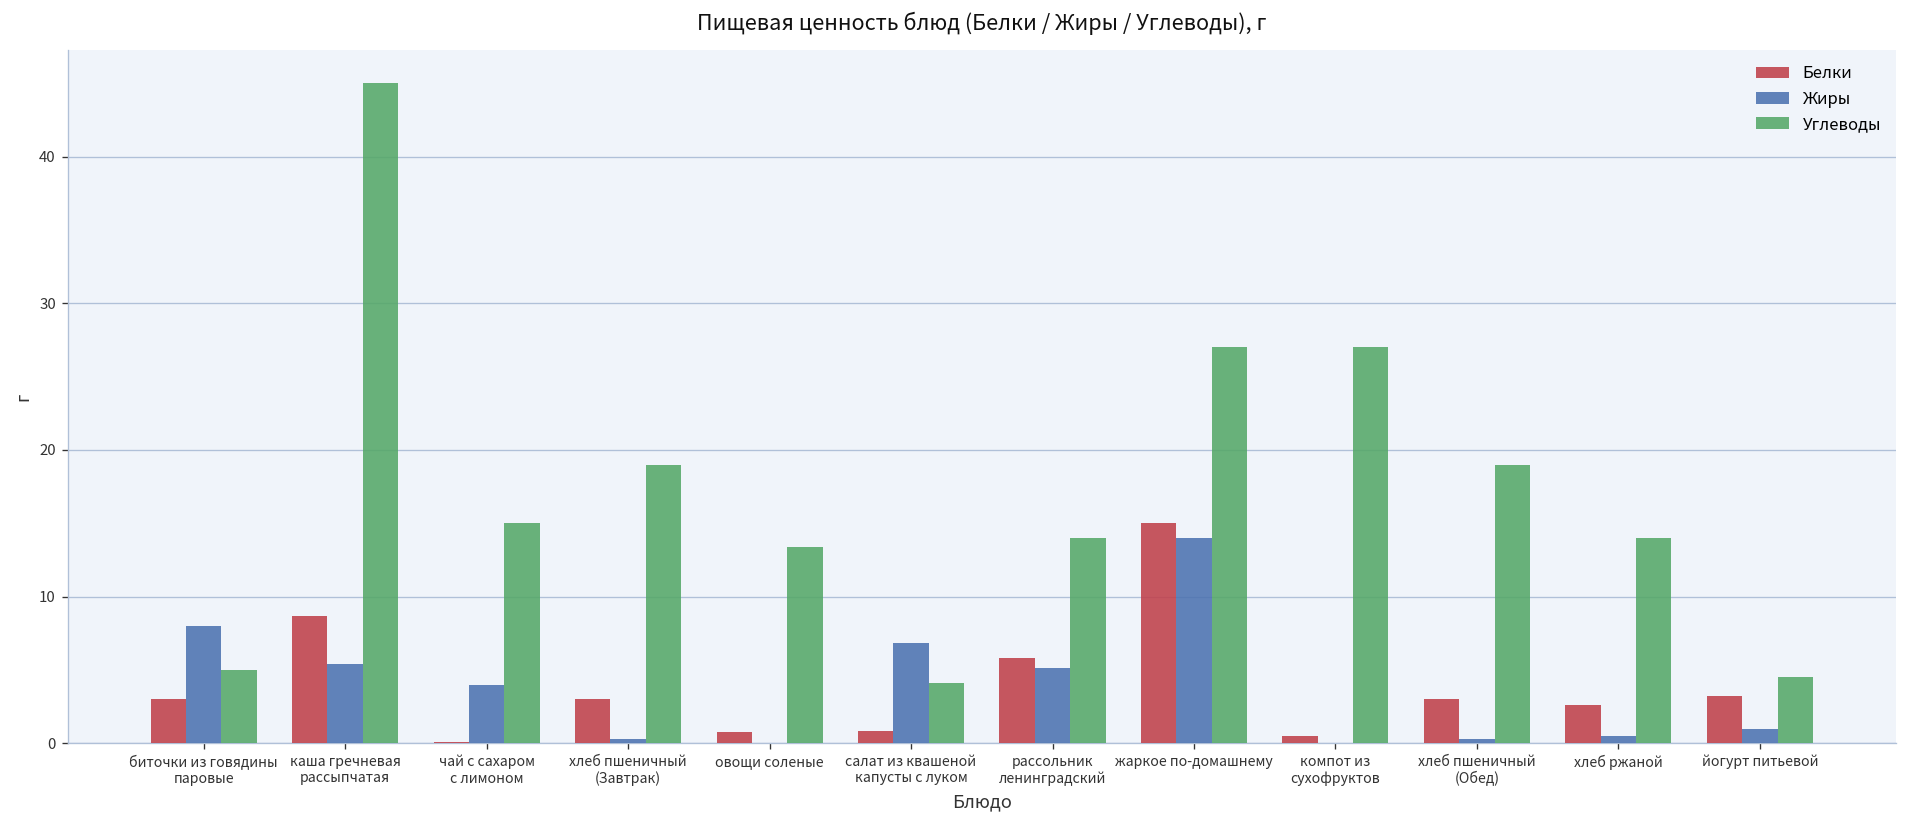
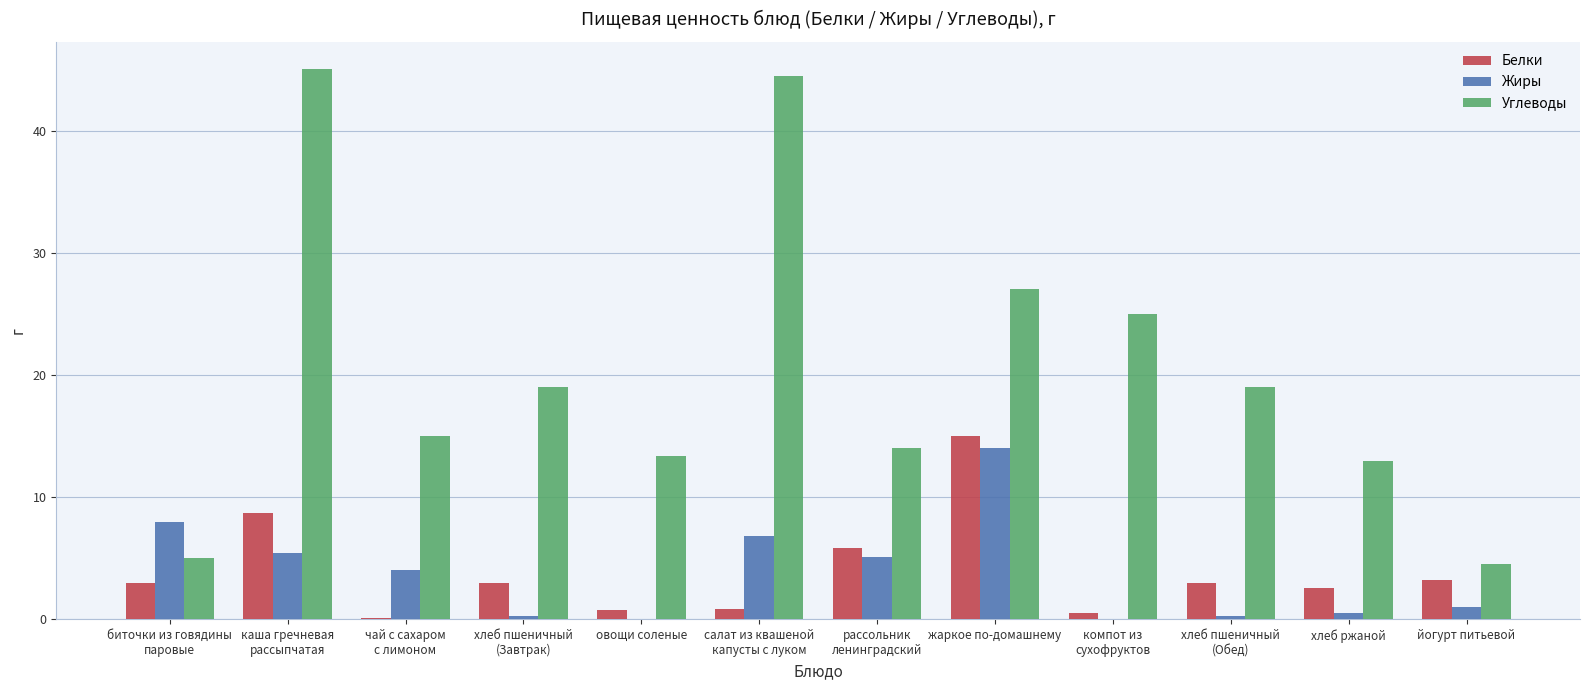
  {
    "Белки": {
      "биточки из говядины паровые": 3.0,
      "каша гречневая рассыпчатая": 8.7,
      "хлеб пшеничный (Завтрак)": 3.0,
      "овощи соленые": 0.8,
      "салат из квашеной капусты с луком": 0.9,
      "рассольник ленинградский": 5.8,
      "жаркое по-домашнему": 15.0,
      "компот из сухофруктов": 0.5,
      "хлеб пшеничный (Обед)": 3.0,
      "хлеб ржаной": 2.6,
      "йогурт питьевой": 3.2
    },
    "Жиры": {
      "биточки из говядины паровые": 8.0,
      "каша гречневая рассыпчатая": 5.4,
      "чай с сахаром с лимоном": 4.0,
      "хлеб пшеничный (Завтрак)": 0.3,
      "овощи соленые": 0.0,
      "салат из квашеной капусты с луком": 6.9,
      "рассольник ленинградский": 5.1,
      "жаркое по-домашнему": 14.0,
      "компот из сухофруктов": 0.0,
      "хлеб пшеничный (Обед)": 0.3,
      "хлеб ржаной": 0.5,
      "йогурт питьевой": 1.0
    },
    "Углеводы": {
      "биточки из говядины паровые": 5.0,
      "каша гречневая рассыпчатая": 45.0,
      "чай с сахаром с лимоном": 15.0,
      "хлеб пшеничный (Завтрак)": 19.0,
      "овощи соленые": 13.4,
-     "салат из квашеной капусты с луком": 4.1,
+     "салат из квашеной капусты с луком": 44.5,
      "рассольник ленинградский": 14.0,
      "жаркое по-домашнему": 27.0,
-     "компот из сухофруктов": 27,
+     "компот из сухофруктов": 25,
      "хлеб пшеничный (Обед)": 19.0,
-     "хлеб ржаной": 14,
+     "хлеб ржаной": 13,
      "йогурт питьевой": 4.5
    }
  }
